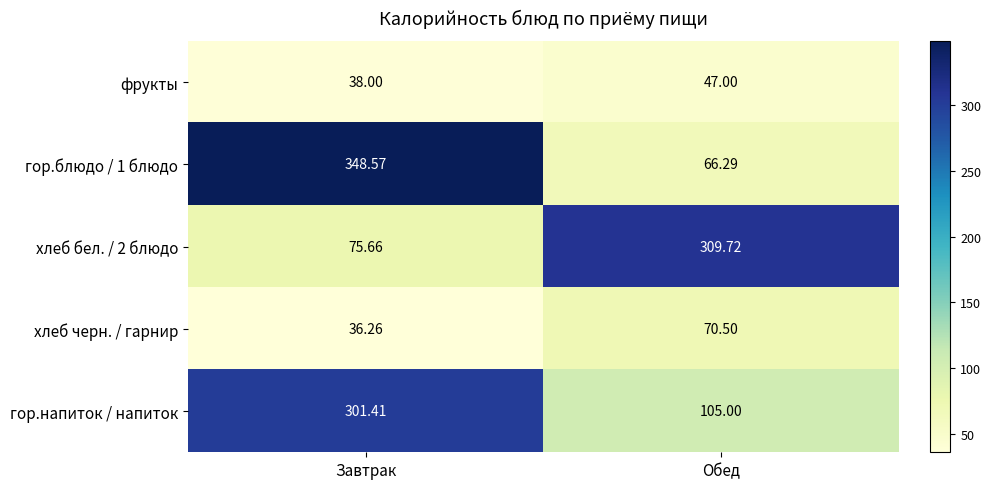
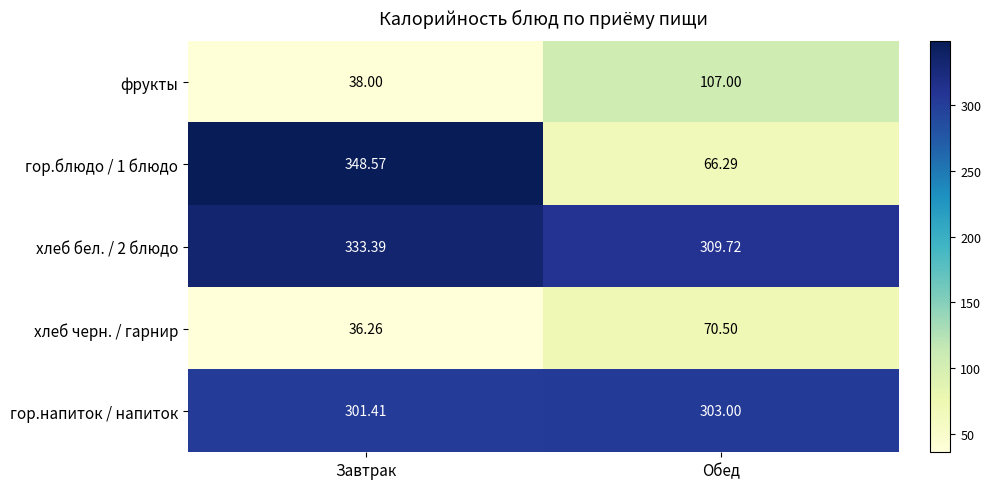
  {
    "фрукты": {
      "Завтрак": 38.00,
-     "Обед": 47.00
+     "Обед": 107.00
    },
    "гор.блюдо / 1 блюдо": {
      "Завтрак": 348.57,
      "Обед": 66.29
    },
    "хлеб бел. / 2 блюдо": {
-     "Завтрак": 75.66,
+     "Завтрак": 333.39,
      "Обед": 309.72
    },
    "хлеб черн. / гарнир": {
      "Завтрак": 36.26,
      "Обед": 70.50
    },
    "гор.напиток / напиток": {
      "Завтрак": 301.41,
-     "Обед": 105.00
+     "Обед": 303.00
    }
  }
